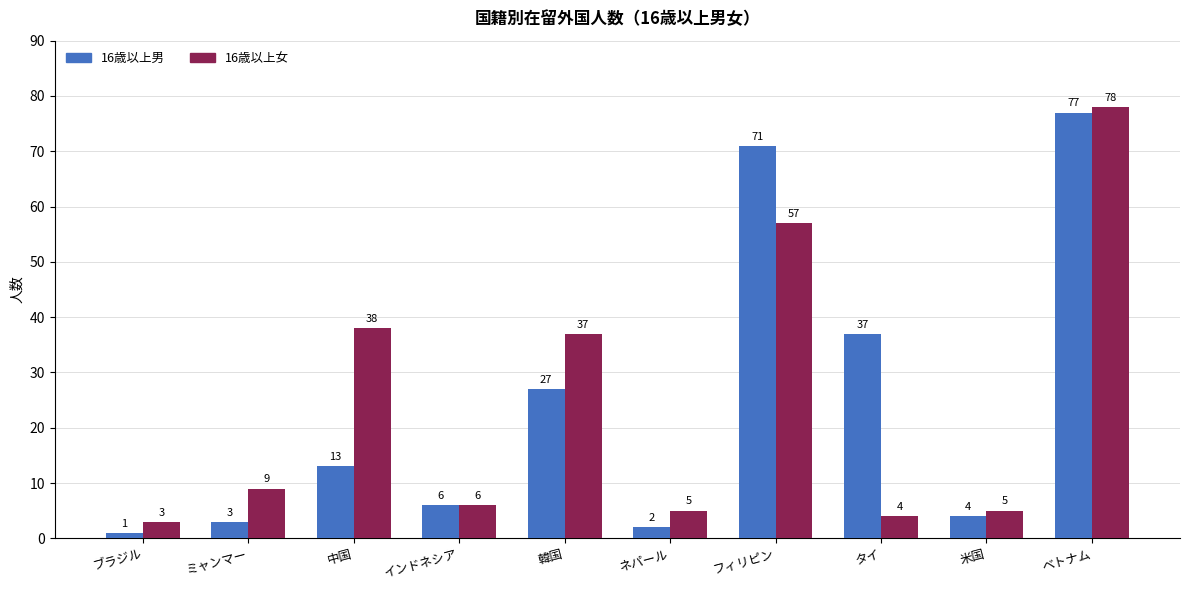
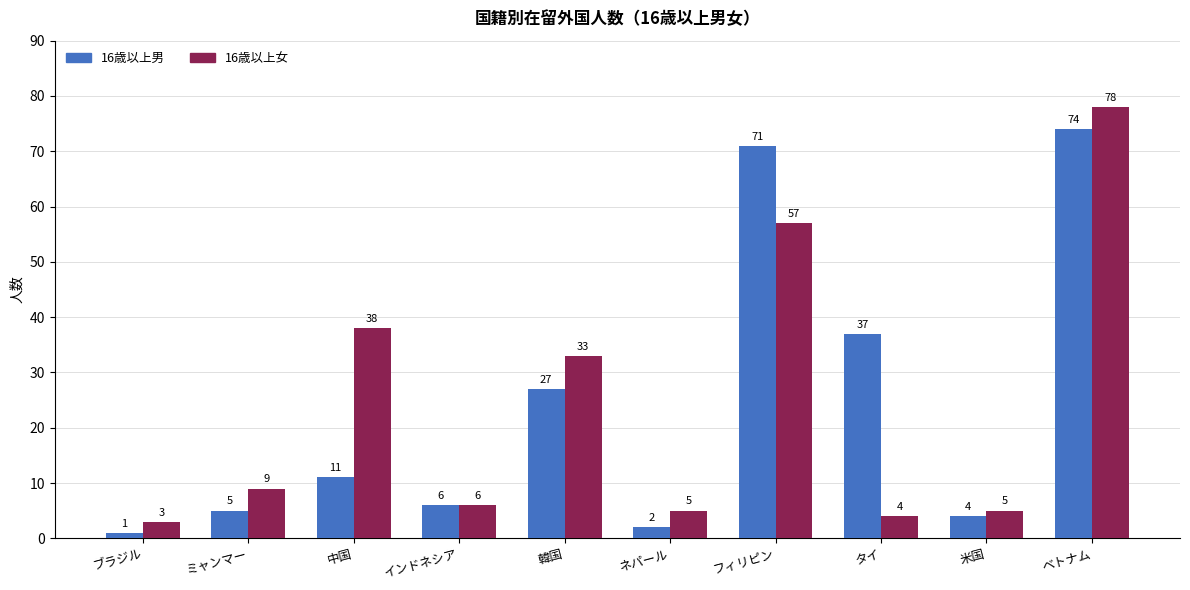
  {
    "16歳以上男": {
      "ブラジル": 1,
-     "ミャンマー": 3,
-     "中国": 13,
+     "ミャンマー": 5,
+     "中国": 11,
      "インドネシア": 6,
      "韓国": 27,
      "ネパール": 2,
      "フィリピン": 71,
      "タイ": 37,
      "米国": 4,
-     "ベトナム": 77
+     "ベトナム": 74
    },
    "16歳以上女": {
      "ブラジル": 3,
      "ミャンマー": 9,
      "中国": 38,
      "インドネシア": 6,
-     "韓国": 37,
+     "韓国": 33,
      "ネパール": 5,
      "フィリピン": 57,
      "タイ": 4,
      "米国": 5,
      "ベトナム": 78
    }
  }
